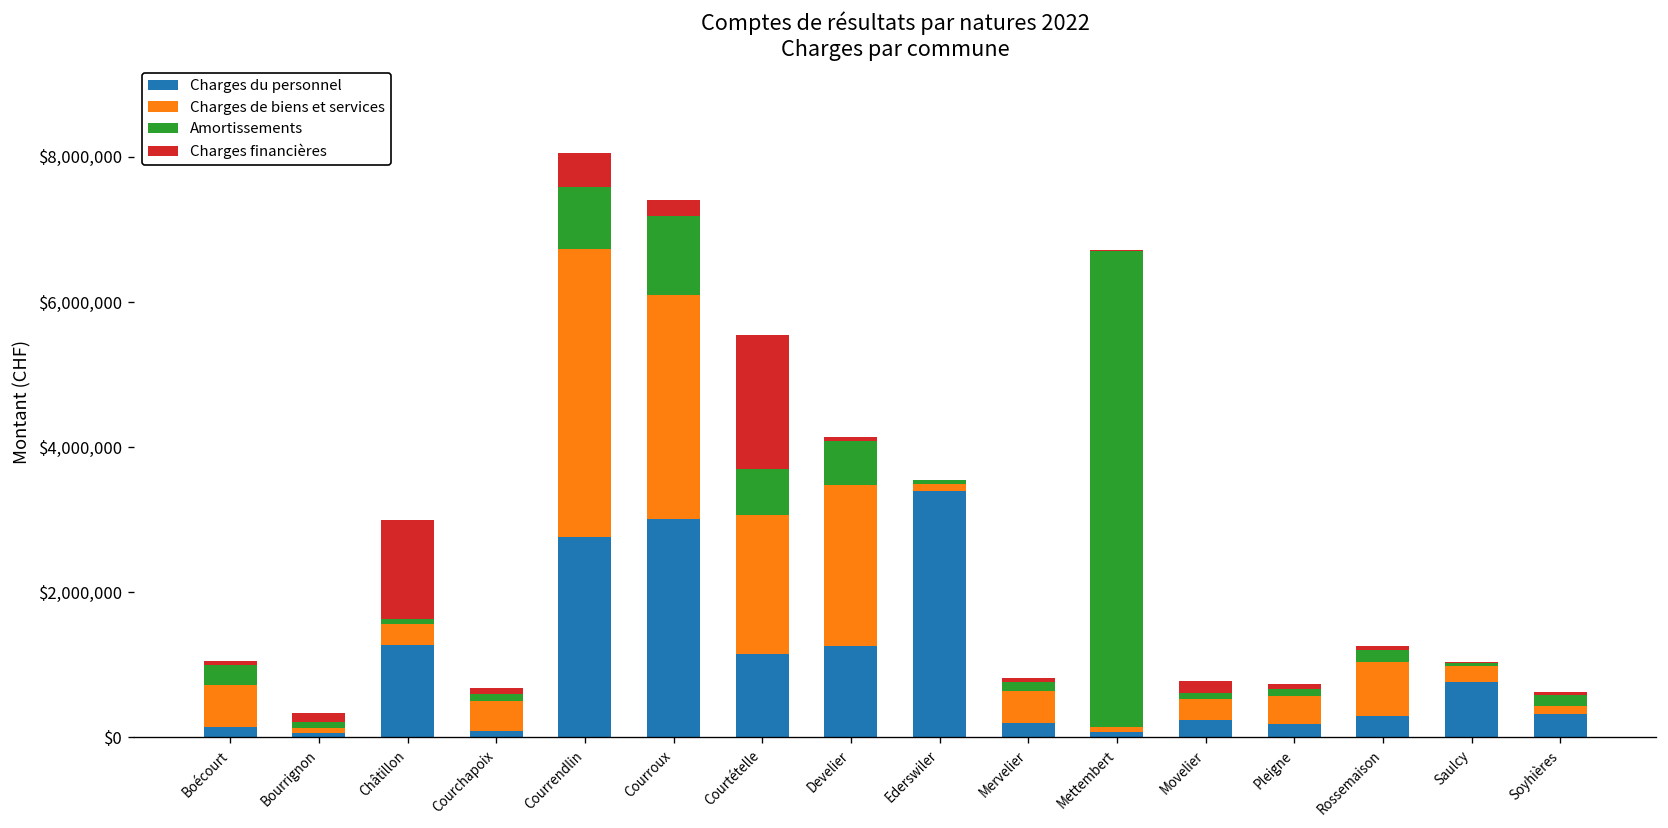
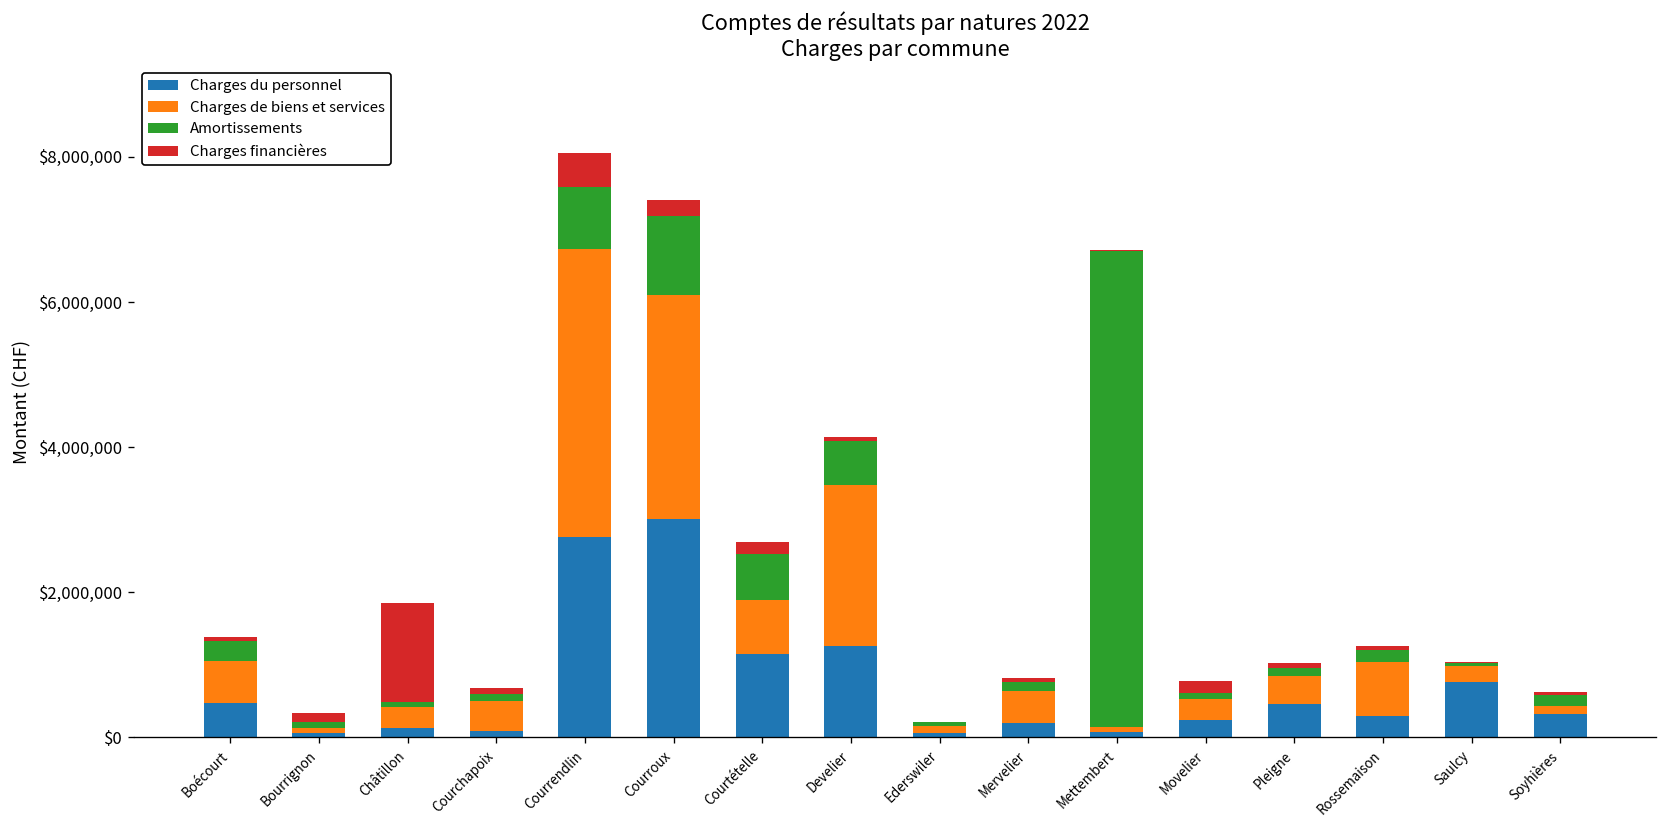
  {
    "Charges du personnel": {
-     "Boécourt": "$100,000",
+     "Boécourt": "$500,000",
      "Bourrignon": "$100,000",
-     "Châtillon": "$1,300,000",
+     "Châtillon": "$100,000",
      "Courchapoix": "$100,000",
      "Courrendlin": "$2,800,000",
      "Courroux": "$3,000,000",
      "Courtételle": "$1,200,000",
      "Develier": "$1,300,000",
-     "Ederswiler": "$3,400,000",
+     "Ederswiler": "$100,000",
      "Mervelier": "$200,000",
      "Mettembert": "$100,000",
      "Movelier": "$200,000",
-     "Pleigne": "$200,000",
+     "Pleigne": "$500,000",
      "Rossemaison": "$300,000",
      "Saulcy": "$800,000",
      "Soyhières": "$300,000"
    },
    "Charges de biens et services": {
      "Boécourt": "$600,000",
      "Bourrignon": "$100,000",
      "Châtillon": "$300,000",
      "Courchapoix": "$400,000",
      "Courrendlin": "$4,000,000",
      "Courroux": "$3,100,000",
-     "Courtételle": "$1,900,000",
+     "Courtételle": "$700,000",
      "Develier": "$2,200,000",
      "Ederswiler": "$100,000",
      "Mervelier": "$400,000",
      "Mettembert": "$100,000",
      "Movelier": "$300,000",
      "Pleigne": "$400,000",
      "Rossemaison": "$700,000",
      "Saulcy": "$200,000",
      "Soyhières": "$100,000"
    },
    "Amortissements": {
      "Boécourt": "$300,000",
      "Bourrignon": "$100,000",
      "Châtillon": "$100,000",
      "Courchapoix": "$100,000",
      "Courrendlin": "$900,000",
      "Courroux": "$1,100,000",
      "Courtételle": "$600,000",
      "Develier": "$600,000",
      "Ederswiler": "$100,000",
      "Mervelier": "$100,000",
      "Mettembert": "$6,600,000",
      "Movelier": "$100,000",
      "Pleigne": "$100,000",
      "Rossemaison": "$200,000",
      "Soyhières": "$100,000"
    },
    "Charges financières": {
      "Boécourt": "$100,000",
      "Bourrignon": "$100,000",
      "Châtillon": "$1,400,000",
      "Courchapoix": "$100,000",
      "Courrendlin": "$500,000",
      "Courroux": "$200,000",
-     "Courtételle": "$1,900,000",
+     "Courtételle": "$200,000",
      "Develier": "$100,000",
      "Mervelier": "$0",
      "Movelier": "$200,000",
      "Pleigne": "$100,000",
      "Rossemaison": "$100,000",
      "Soyhières": "$0"
    }
  }
